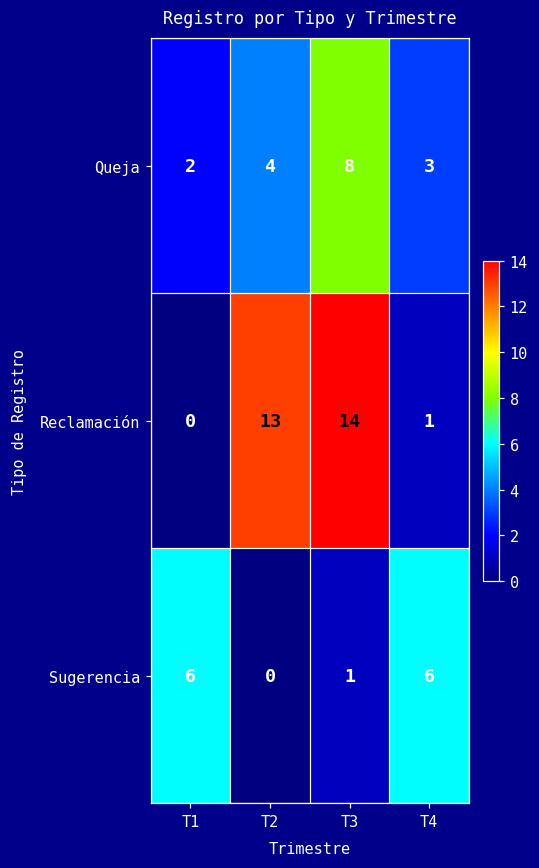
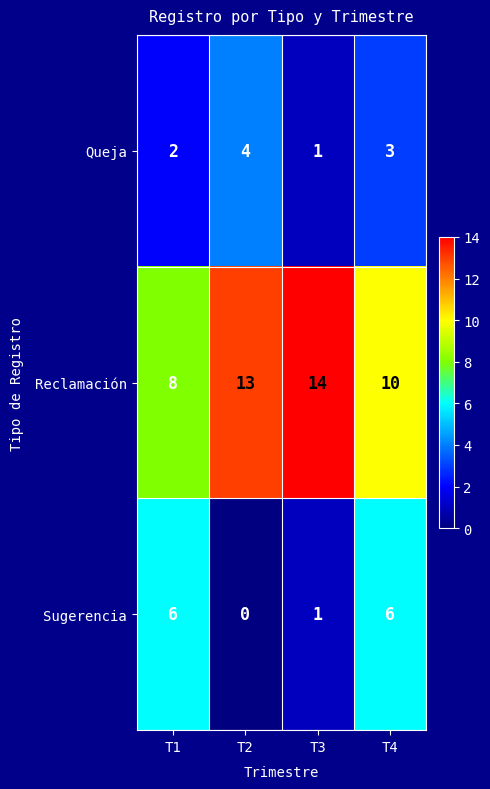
  {
    "Queja": {
      "T1": 2,
      "T2": 4,
-     "T3": 8,
+     "T3": 1,
      "T4": 3
    },
    "Reclamación": {
-     "T1": 0,
+     "T1": 8,
      "T2": 13,
      "T3": 14,
-     "T4": 1
+     "T4": 10
    },
    "Sugerencia": {
      "T1": 6,
      "T2": 0,
      "T3": 1,
      "T4": 6
    }
  }
